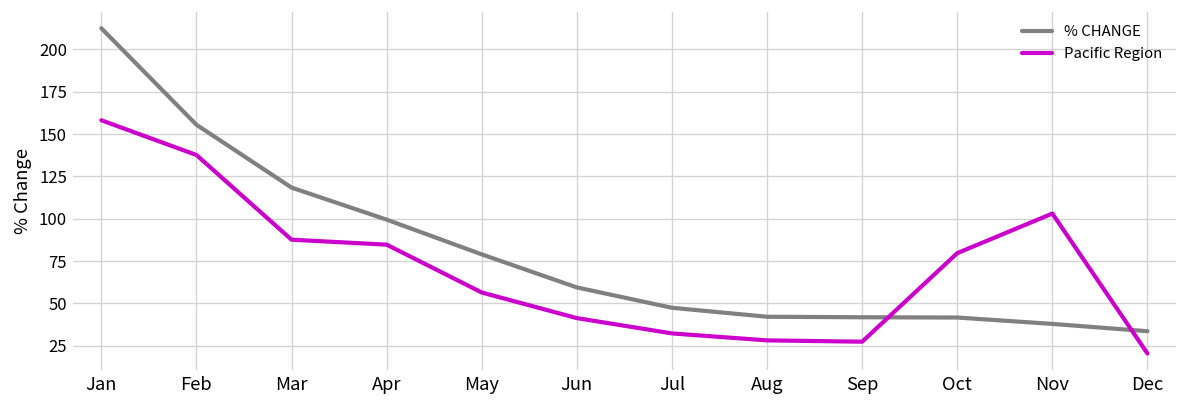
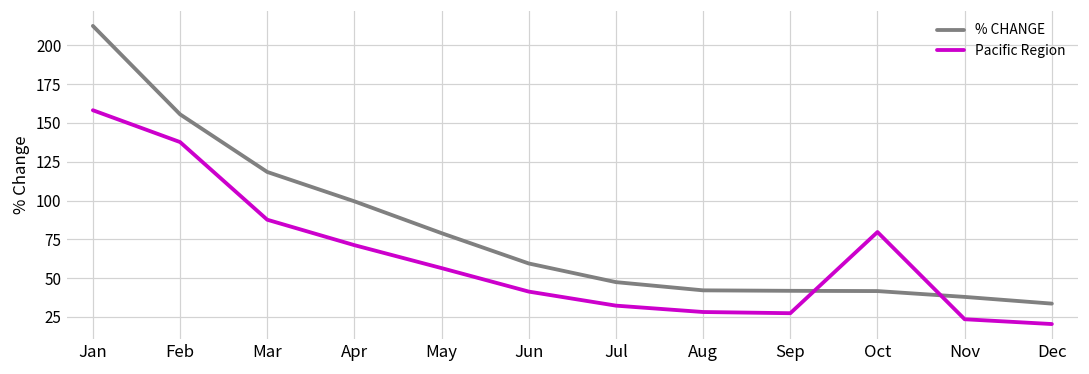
  {
    "% CHANGE": {
      "Jan": 212,
      "Feb": 156,
      "Mar": 118,
      "Apr": 99,
      "May": 79,
      "Jun": 59,
      "Jul": 47,
      "Aug": 42,
      "Sep": 42,
      "Oct": 42,
      "Nov": 38,
      "Dec": 34
    },
    "Pacific Region": {
      "Jan": 158,
      "Feb": 138,
      "Mar": 88,
-     "Apr": 85,
+     "Apr": 71,
      "May": 56,
      "Jun": 41,
      "Jul": 32,
      "Aug": 28,
      "Sep": 27,
      "Oct": 80,
-     "Nov": 103,
+     "Nov": 24,
      "Dec": 20
    }
  }
